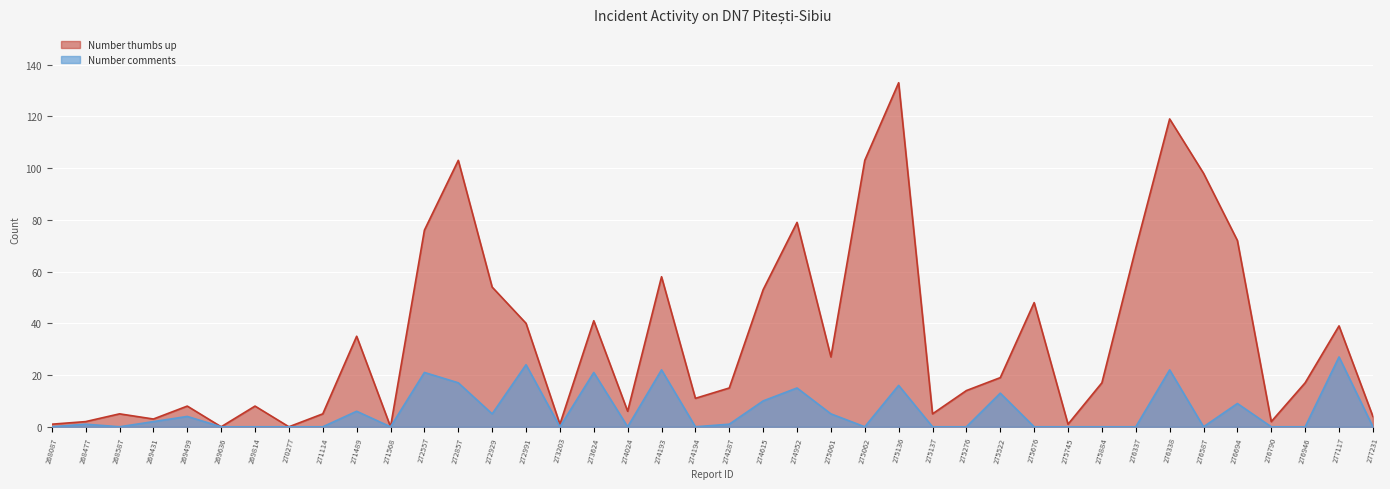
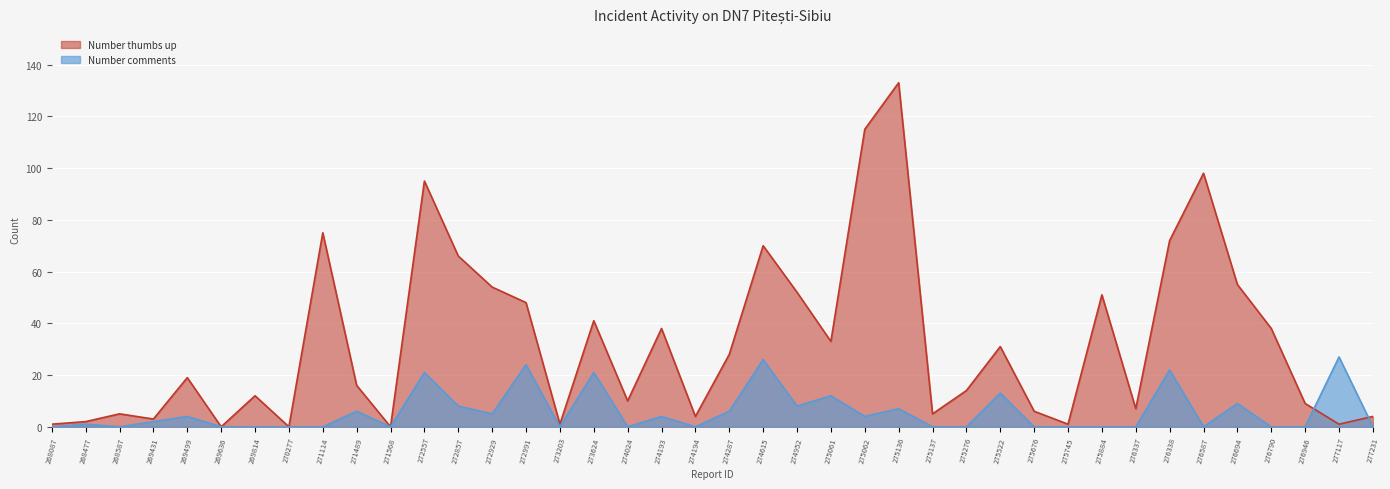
  {
    "Number thumbs up": {
      "268087": 1,
      "268477": 2,
      "268587": 5,
      "269431": 3,
-     "269499": 8,
-     "269814": 8,
-     "271114": 5,
-     "271489": 35,
-     "272557": 76,
-     "272857": 103,
+     "269499": 19,
+     "269814": 12,
+     "271114": 75,
+     "271489": 16,
+     "272557": 95,
+     "272857": 66,
      "272929": 54,
-     "272991": 40,
+     "272991": 48,
      "273203": 1,
      "273624": 41,
-     "274024": 6,
-     "274193": 58,
-     "274194": 11,
-     "274287": 15,
-     "274615": 53,
-     "274952": 79,
-     "275061": 27,
-     "275062": 103,
+     "274024": 10,
+     "274193": 38,
+     "274194": 4,
+     "274287": 28,
+     "274615": 70,
+     "274952": 52,
+     "275061": 33,
+     "275062": 115,
      "275136": 133,
      "275137": 5,
      "275276": 14,
-     "275522": 19,
-     "275676": 48,
+     "275522": 31,
+     "275676": 6,
      "275745": 1,
-     "275884": 17,
-     "276337": 69,
-     "276338": 119,
+     "275884": 51,
+     "276337": 7,
+     "276338": 72,
      "276587": 98,
-     "276694": 72,
-     "276790": 2,
-     "276946": 17,
-     "277117": 39,
+     "276694": 55,
+     "276790": 38,
+     "276946": 9,
+     "277117": 1,
      "277231": 4
    },
    "Number comments": {
      "268087": 0,
      "268477": 1,
      "268587": 0,
      "269431": 2,
      "269499": 4,
      "269814": 0,
      "271114": 0,
      "271489": 6,
      "272557": 21,
-     "272857": 17,
+     "272857": 8,
      "272929": 5,
      "272991": 24,
      "273203": 0,
      "273624": 21,
      "274024": 0,
-     "274193": 22,
+     "274193": 4,
      "274194": 0,
-     "274287": 1,
-     "274615": 10,
-     "274952": 15,
-     "275061": 5,
-     "275062": 0,
-     "275136": 16,
+     "274287": 6,
+     "274615": 26,
+     "274952": 8,
+     "275061": 12,
+     "275062": 4,
+     "275136": 7,
      "275137": 0,
      "275276": 0,
      "275522": 13,
      "275676": 0,
      "275745": 0,
      "275884": 0,
      "276337": 0,
      "276338": 22,
      "276587": 0,
      "276694": 9,
      "276790": 0,
      "276946": 0,
      "277117": 27,
      "277231": 0
    }
  }
